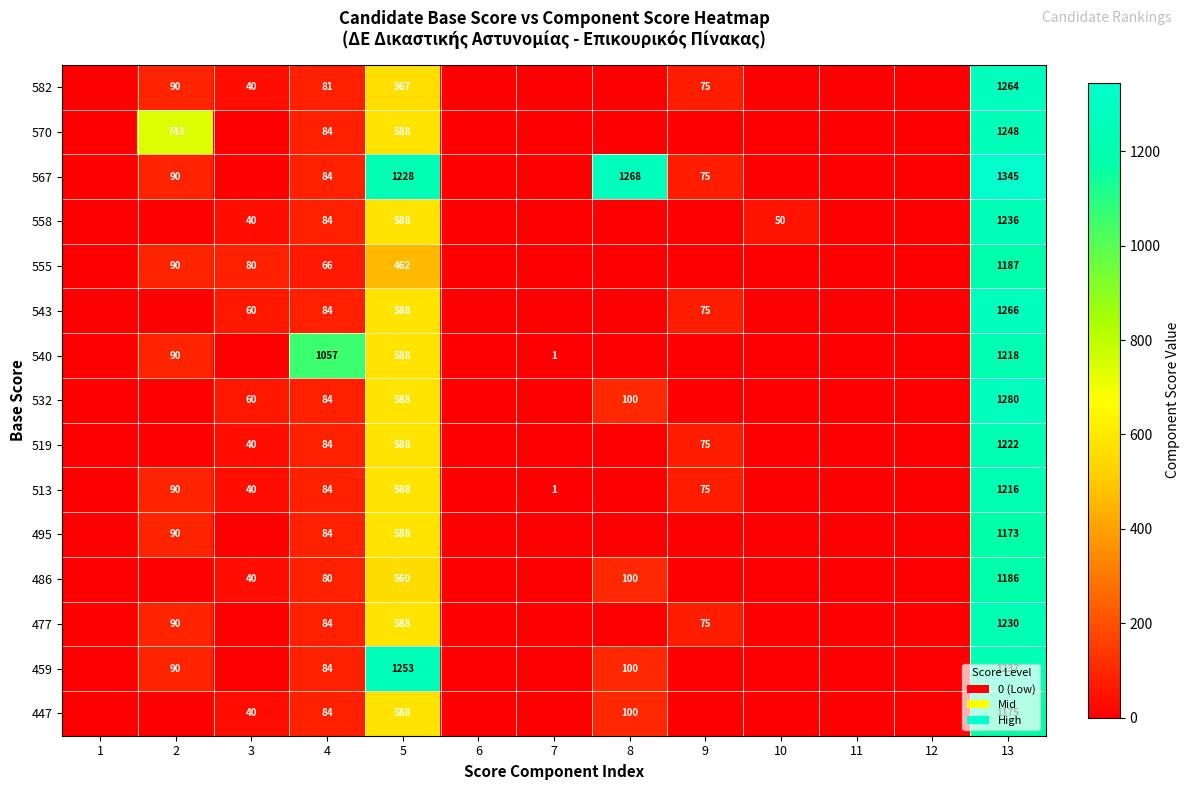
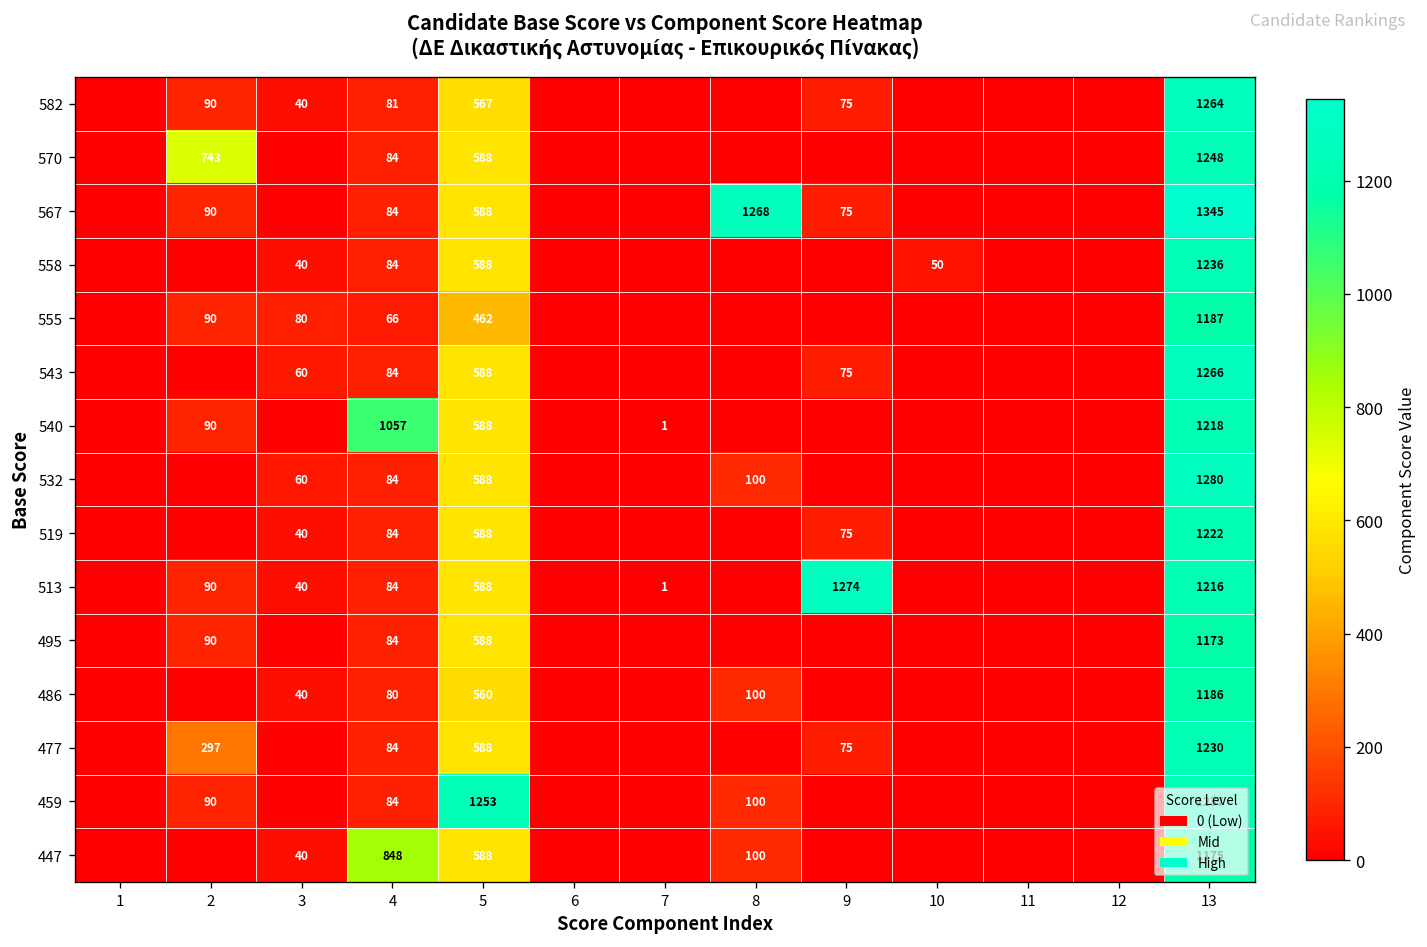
  {
    "582": {
      "2": 90,
      "3": 40,
      "4": 81,
      "5": 567,
      "9": 75,
      "13": 1264
    },
    "570": {
      "2": 743,
      "4": 84,
      "5": 588,
      "13": 1248
    },
    "567": {
      "2": 90,
      "4": 84,
-     "5": 1228,
+     "5": 588,
      "8": 1268,
      "9": 75,
      "13": 1345
    },
    "558": {
      "3": 40,
      "4": 84,
      "5": 588,
      "10": 50,
      "13": 1236
    },
    "555": {
      "2": 90,
      "3": 80,
      "4": 66,
      "5": 462,
      "13": 1187
    },
    "543": {
      "3": 60,
      "4": 84,
      "5": 588,
      "9": 75,
      "13": 1266
    },
    "540": {
      "2": 90,
      "4": 1057,
      "5": 588,
      "7": 1,
      "13": 1218
    },
    "532": {
      "3": 60,
      "4": 84,
      "5": 588,
      "8": 100,
      "13": 1280
    },
    "519": {
      "3": 40,
      "4": 84,
      "5": 588,
      "9": 75,
      "13": 1222
    },
    "513": {
      "2": 90,
      "3": 40,
      "4": 84,
      "5": 588,
      "7": 1,
-     "9": 75,
+     "9": 1274,
      "13": 1216
    },
    "495": {
      "2": 90,
      "4": 84,
      "5": 588,
      "13": 1173
    },
    "486": {
      "3": 40,
      "4": 80,
      "5": 560,
      "8": 100,
      "13": 1186
    },
    "477": {
-     "2": 90,
+     "2": 297,
      "4": 84,
      "5": 588,
      "9": 75,
      "13": 1230
    },
    "459": {
      "2": 90,
      "4": 84,
      "5": 1253,
      "8": 100
    },
    "447": {
      "3": 40,
-     "4": 84,
+     "4": 848,
      "5": 588,
      "8": 100
    }
  }
